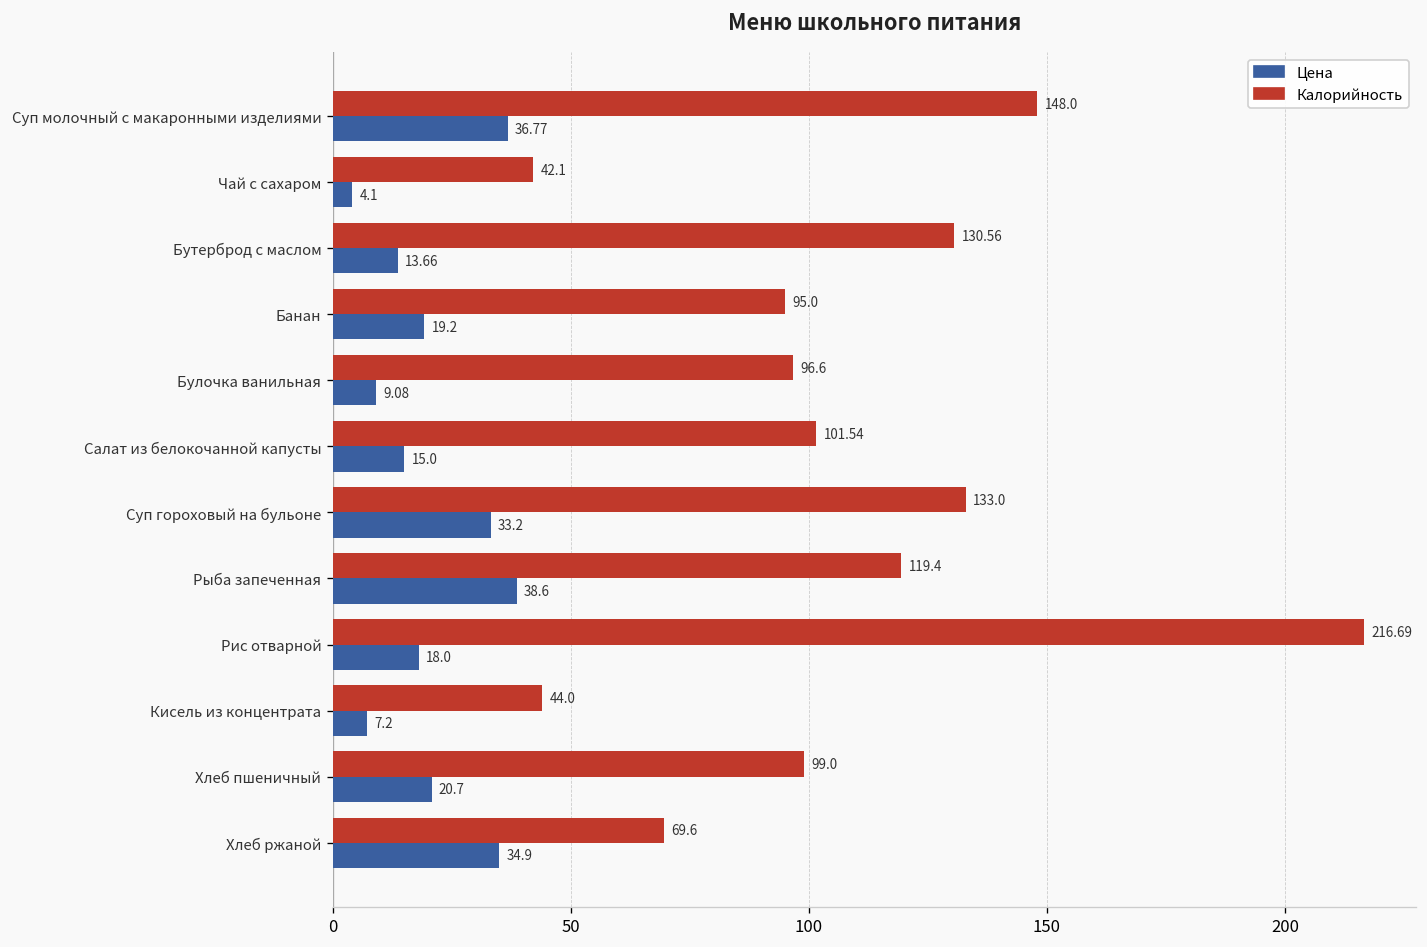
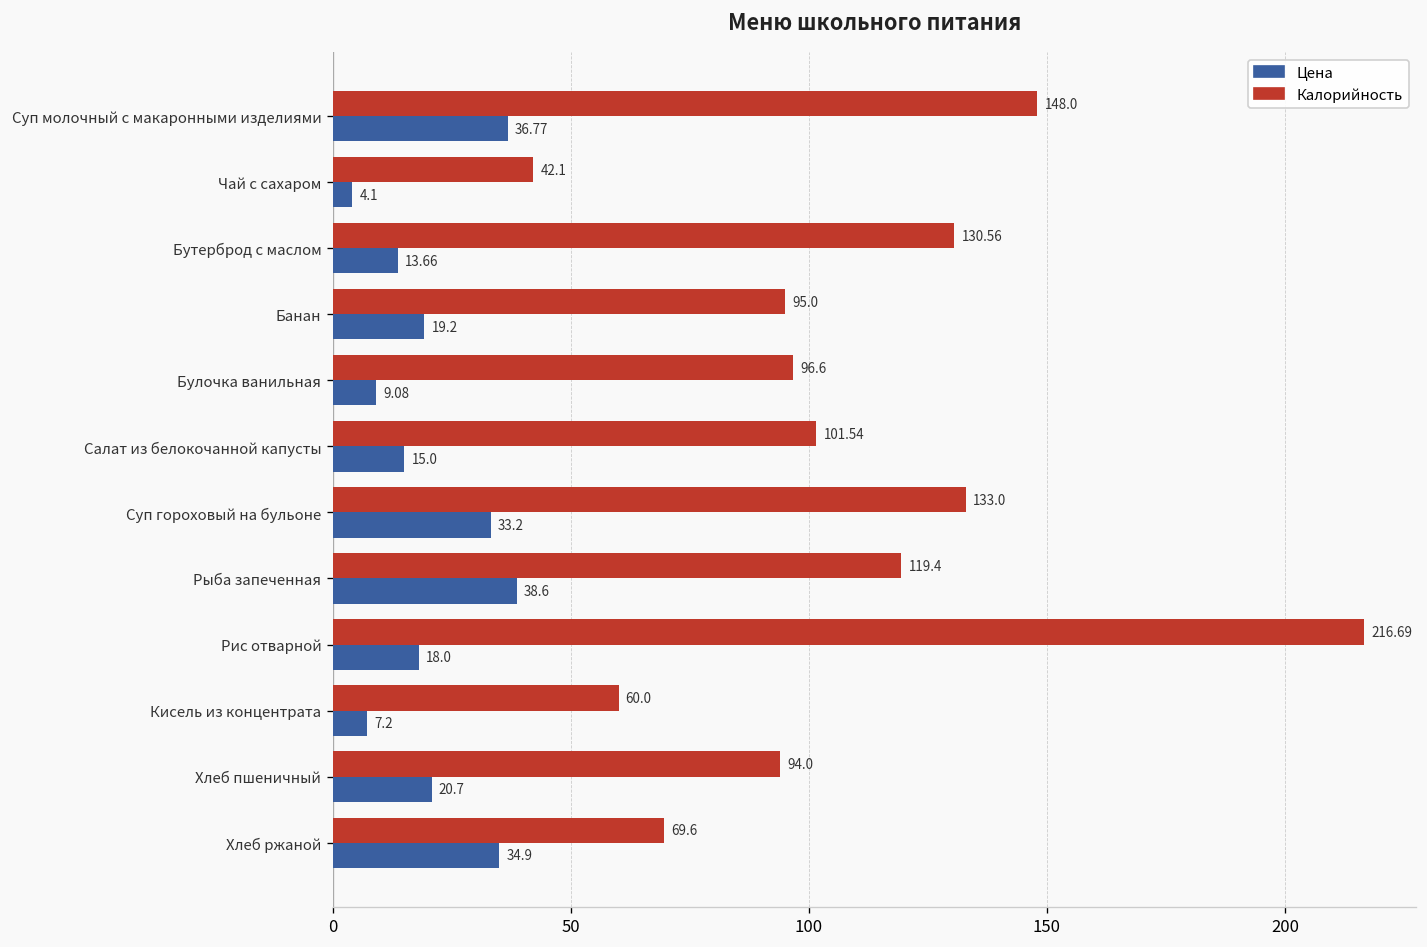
  {
    "Цена": {
      "Суп молочный с макаронными изделиями": 36.77,
      "Чай с сахаром": 4.1,
      "Бутерброд с маслом": 13.66,
      "Банан": 19.2,
      "Булочка ванильная": 9.08,
      "Салат из белокочанной капусты": 15.0,
      "Суп гороховый на бульоне": 33.2,
      "Рыба запеченная": 38.6,
      "Рис отварной": 18.0,
      "Кисель из концентрата": 7.2,
      "Хлеб пшеничный": 20.7,
      "Хлеб ржаной": 34.9
    },
    "Калорийность": {
      "Суп молочный с макаронными изделиями": 148.0,
      "Чай с сахаром": 42.1,
      "Бутерброд с маслом": 130.56,
      "Банан": 95.0,
      "Булочка ванильная": 96.6,
      "Салат из белокочанной капусты": 101.54,
      "Суп гороховый на бульоне": 133.0,
      "Рыба запеченная": 119.4,
      "Рис отварной": 216.69,
-     "Кисель из концентрата": 44.0,
-     "Хлеб пшеничный": 99.0,
+     "Кисель из концентрата": 60.0,
+     "Хлеб пшеничный": 94.0,
      "Хлеб ржаной": 69.6
    }
  }
